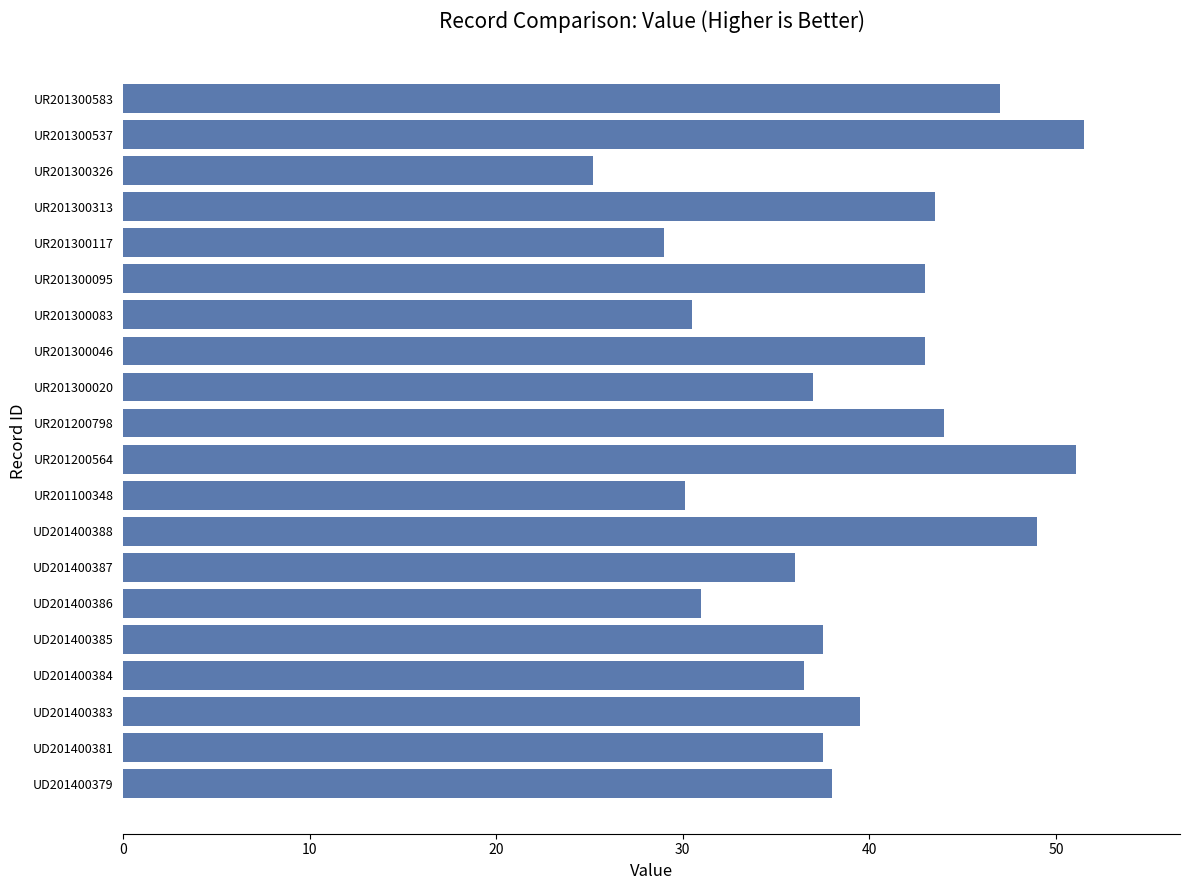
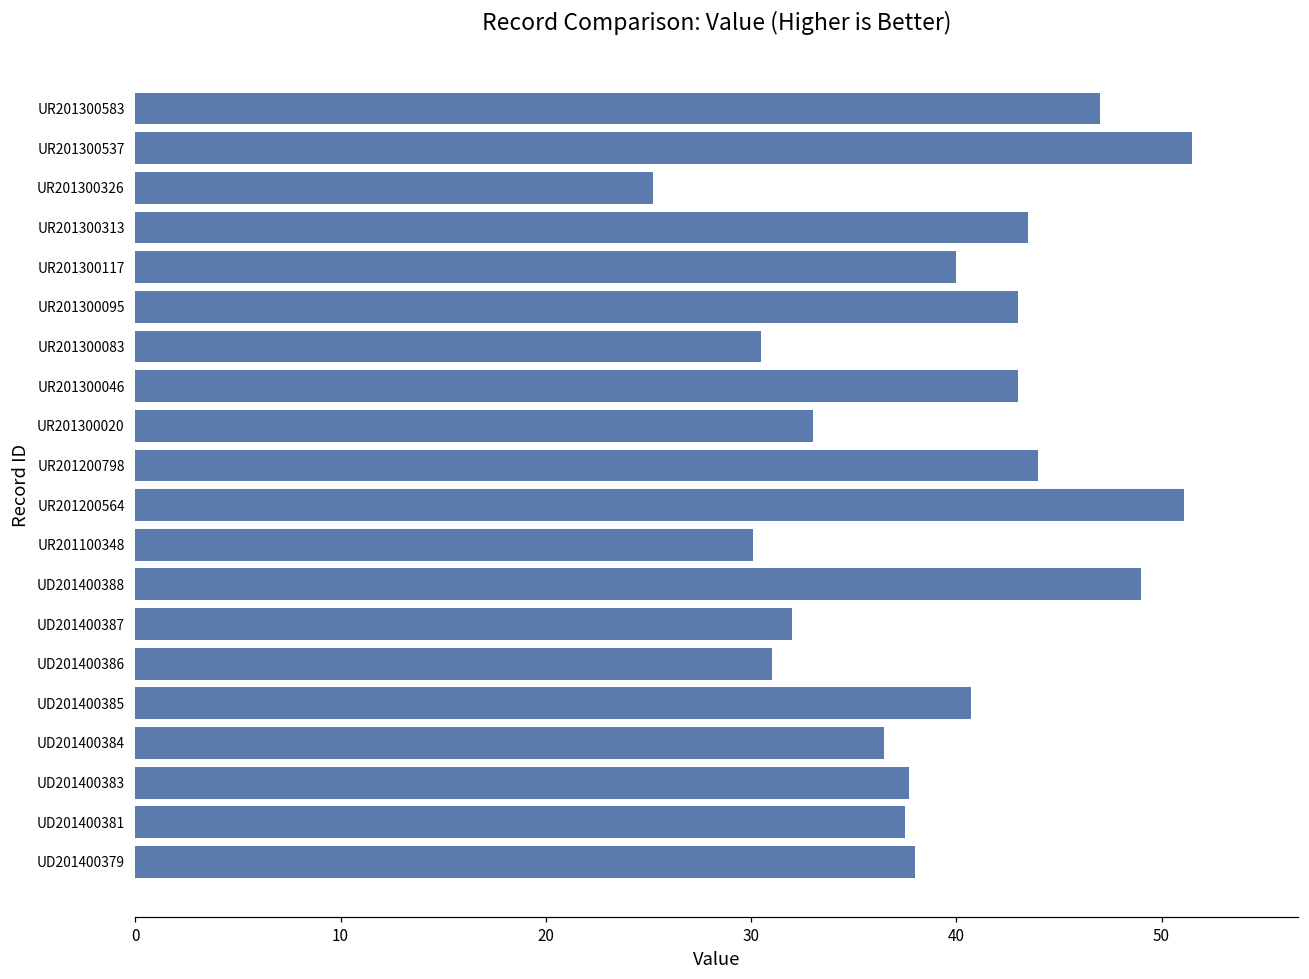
  {
    "UR201300583": 47.0,
    "UR201300537": 51.5,
    "UR201300326": 25.2,
    "UR201300313": 43.5,
-   "UR201300117": 29,
+   "UR201300117": 40,
    "UR201300095": 43.0,
    "UR201300083": 30.5,
    "UR201300046": 43.0,
-   "UR201300020": 37,
+   "UR201300020": 33,
    "UR201200798": 44.0,
    "UR201200564": 51.1,
    "UR201100348": 30.1,
    "UD201400388": 49.0,
-   "UD201400387": 36,
+   "UD201400387": 32,
    "UD201400386": 31.0,
-   "UD201400385": 37.5,
+   "UD201400385": 40.7,
    "UD201400384": 36.5,
-   "UD201400383": 39.5,
+   "UD201400383": 37.7,
    "UD201400381": 37.5,
    "UD201400379": 38.0
  }
